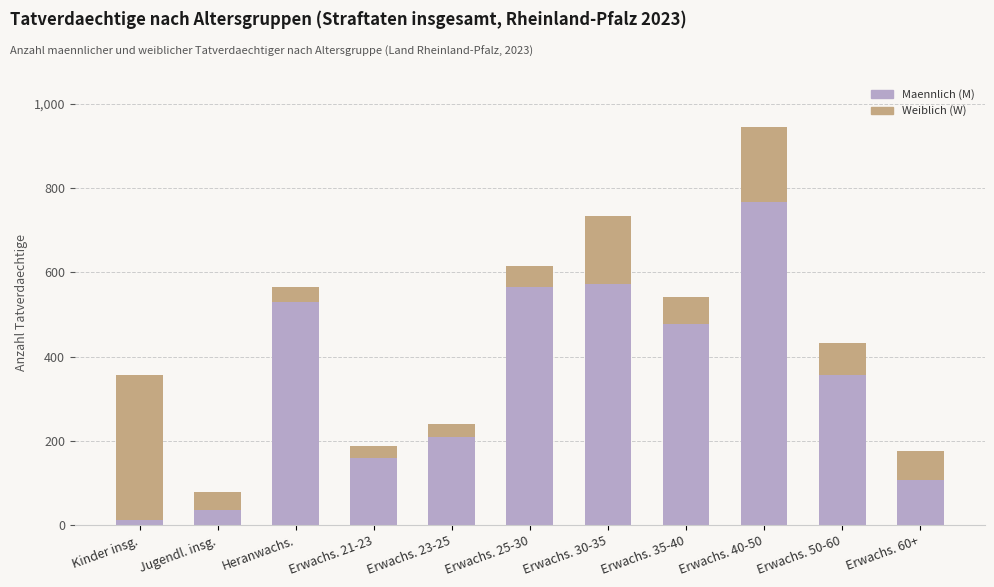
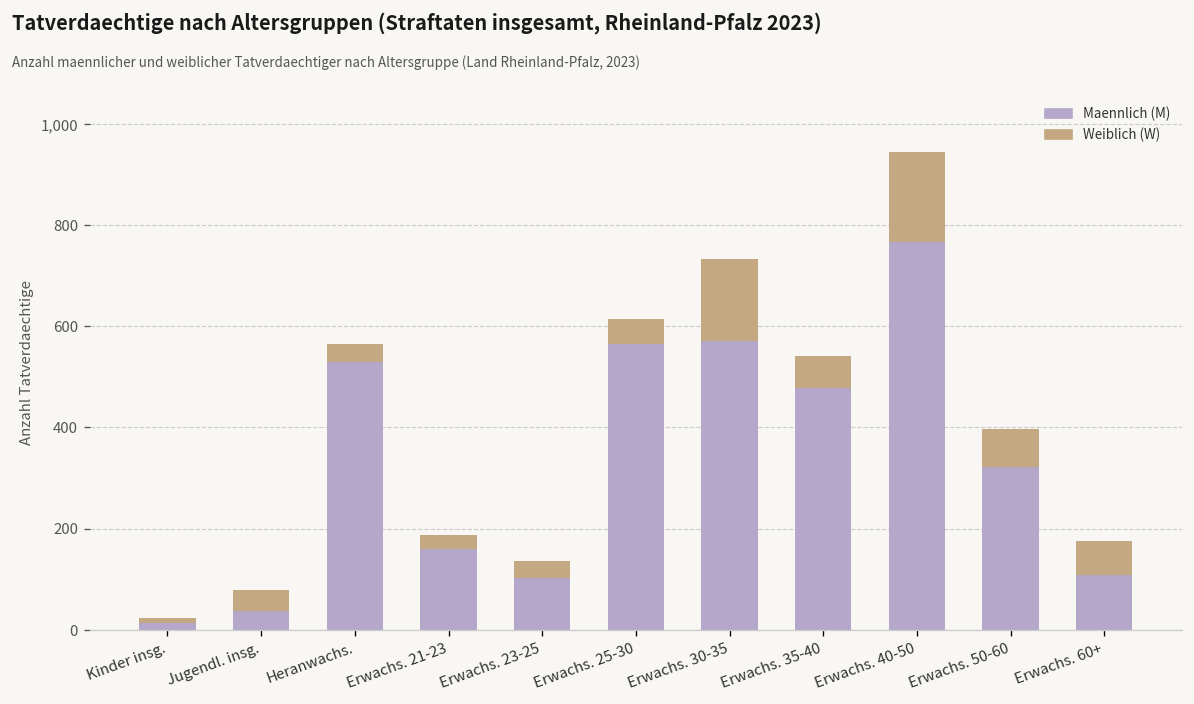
  {
    "Maennlich (M)": {
      "Kinder insg.": 10,
      "Jugendl. insg.": 40,
      "Heranwachs.": 530,
      "Erwachs. 21-23": 160,
-     "Erwachs. 23-25": 210,
+     "Erwachs. 23-25": 100,
      "Erwachs. 25-30": 560,
      "Erwachs. 30-35": 570,
      "Erwachs. 35-40": 480,
      "Erwachs. 40-50": 770,
-     "Erwachs. 50-60": 360,
+     "Erwachs. 50-60": 320,
      "Erwachs. 60+": 110
    },
    "Weiblich (W)": {
-     "Kinder insg.": 340,
+     "Kinder insg.": 10,
      "Jugendl. insg.": 40,
      "Heranwachs.": 30,
      "Erwachs. 21-23": 30,
      "Erwachs. 23-25": 30,
      "Erwachs. 25-30": 50,
      "Erwachs. 30-35": 160,
      "Erwachs. 35-40": 60,
      "Erwachs. 40-50": 180,
      "Erwachs. 50-60": 80,
      "Erwachs. 60+": 70
    }
  }
